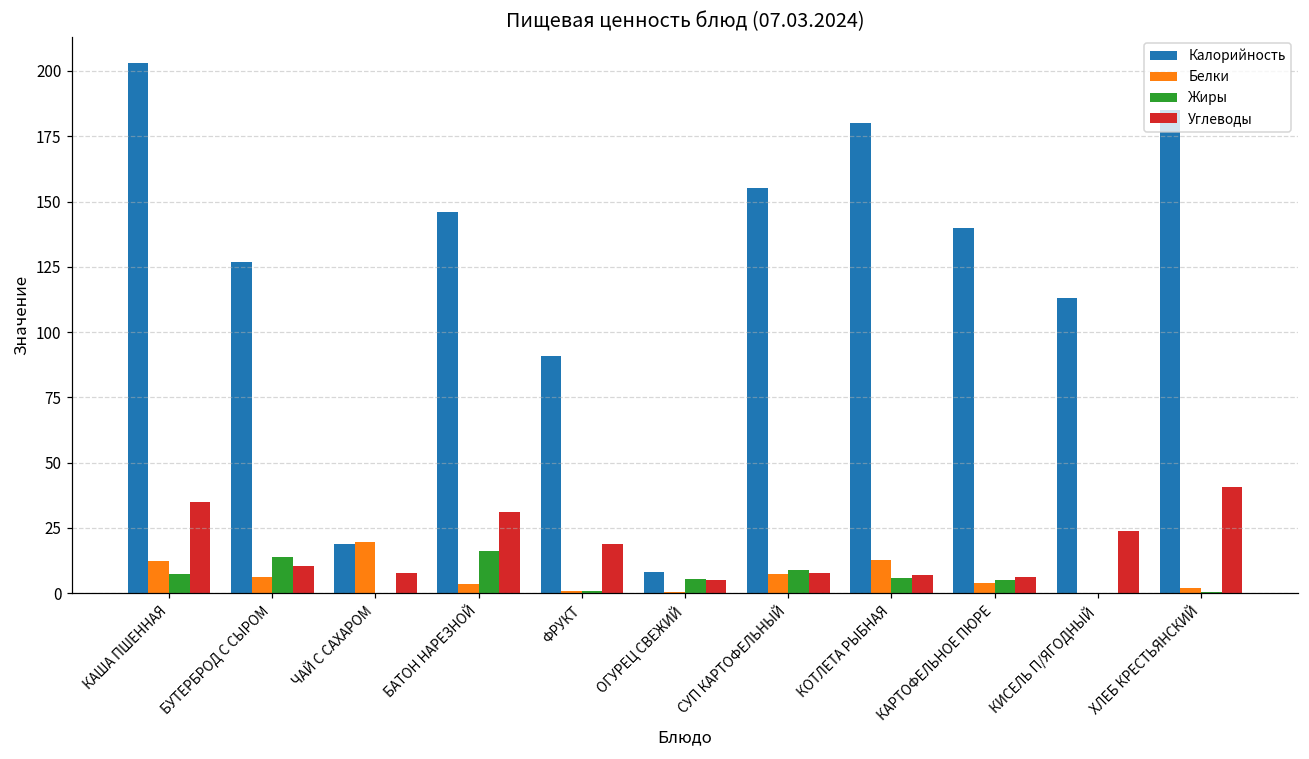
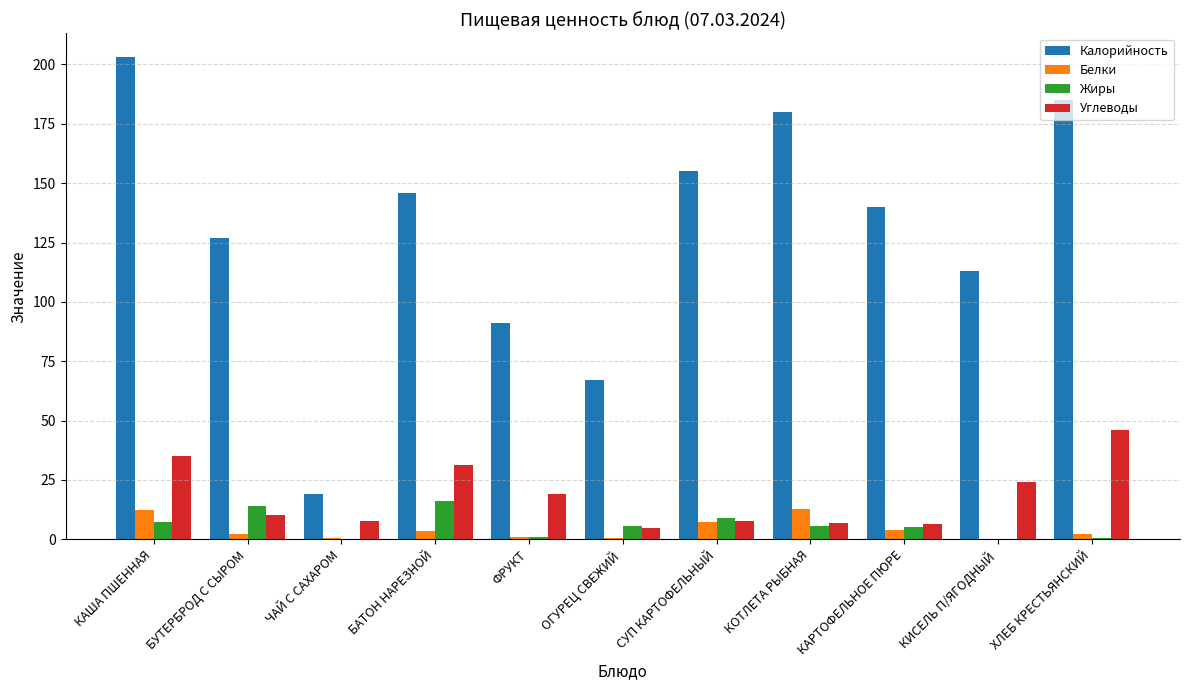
  {
    "Калорийность": {
      "КАША ПШЕННАЯ": 203,
      "БУТЕРБРОД С СЫРОМ": 127,
      "ЧАЙ С САХАРОМ": 19,
      "БАТОН НАРЕЗНОЙ": 146,
      "ФРУКТ": 91,
-     "ОГУРЕЦ СВЕЖИЙ": 8,
+     "ОГУРЕЦ СВЕЖИЙ": 67,
      "СУП КАРТОФЕЛЬНЫЙ": 155,
      "КОТЛЕТА РЫБНАЯ": 180,
      "КАРТОФЕЛЬНОЕ ПЮРЕ": 140,
      "КИСЕЛЬ П/ЯГОДНЫЙ": 113
    },
    "Белки": {
      "КАША ПШЕННАЯ": 13,
-     "БУТЕРБРОД С СЫРОМ": 6,
-     "ЧАЙ С САХАРОМ": 20,
+     "БУТЕРБРОД С СЫРОМ": 2,
+     "ЧАЙ С САХАРОМ": 0,
      "БАТОН НАРЕЗНОЙ": 4,
      "СУП КАРТОФЕЛЬНЫЙ": 8,
      "КОТЛЕТА РЫБНАЯ": 13,
      "КАРТОФЕЛЬНОЕ ПЮРЕ": 4,
      "КИСЕЛЬ П/ЯГОДНЫЙ": 0,
      "ХЛЕБ КРЕСТЬЯНСКИЙ": 2
    },
    "Жиры": {
      "КАША ПШЕННАЯ": 8,
      "БУТЕРБРОД С СЫРОМ": 14,
      "ЧАЙ С САХАРОМ": 0,
      "БАТОН НАРЕЗНОЙ": 16,
      "ОГУРЕЦ СВЕЖИЙ": 6,
      "СУП КАРТОФЕЛЬНЫЙ": 9,
      "КОТЛЕТА РЫБНАЯ": 6,
      "КАРТОФЕЛЬНОЕ ПЮРЕ": 5,
      "КИСЕЛЬ П/ЯГОДНЫЙ": 0
    },
    "Углеводы": {
      "КАША ПШЕННАЯ": 35,
      "БУТЕРБРОД С СЫРОМ": 10,
      "ЧАЙ С САХАРОМ": 8,
      "БАТОН НАРЕЗНОЙ": 31,
      "ФРУКТ": 19,
      "ОГУРЕЦ СВЕЖИЙ": 5,
      "СУП КАРТОФЕЛЬНЫЙ": 8,
      "КОТЛЕТА РЫБНАЯ": 7,
      "КАРТОФЕЛЬНОЕ ПЮРЕ": 6,
      "КИСЕЛЬ П/ЯГОДНЫЙ": 24,
-     "ХЛЕБ КРЕСТЬЯНСКИЙ": 41
+     "ХЛЕБ КРЕСТЬЯНСКИЙ": 46
    }
  }
